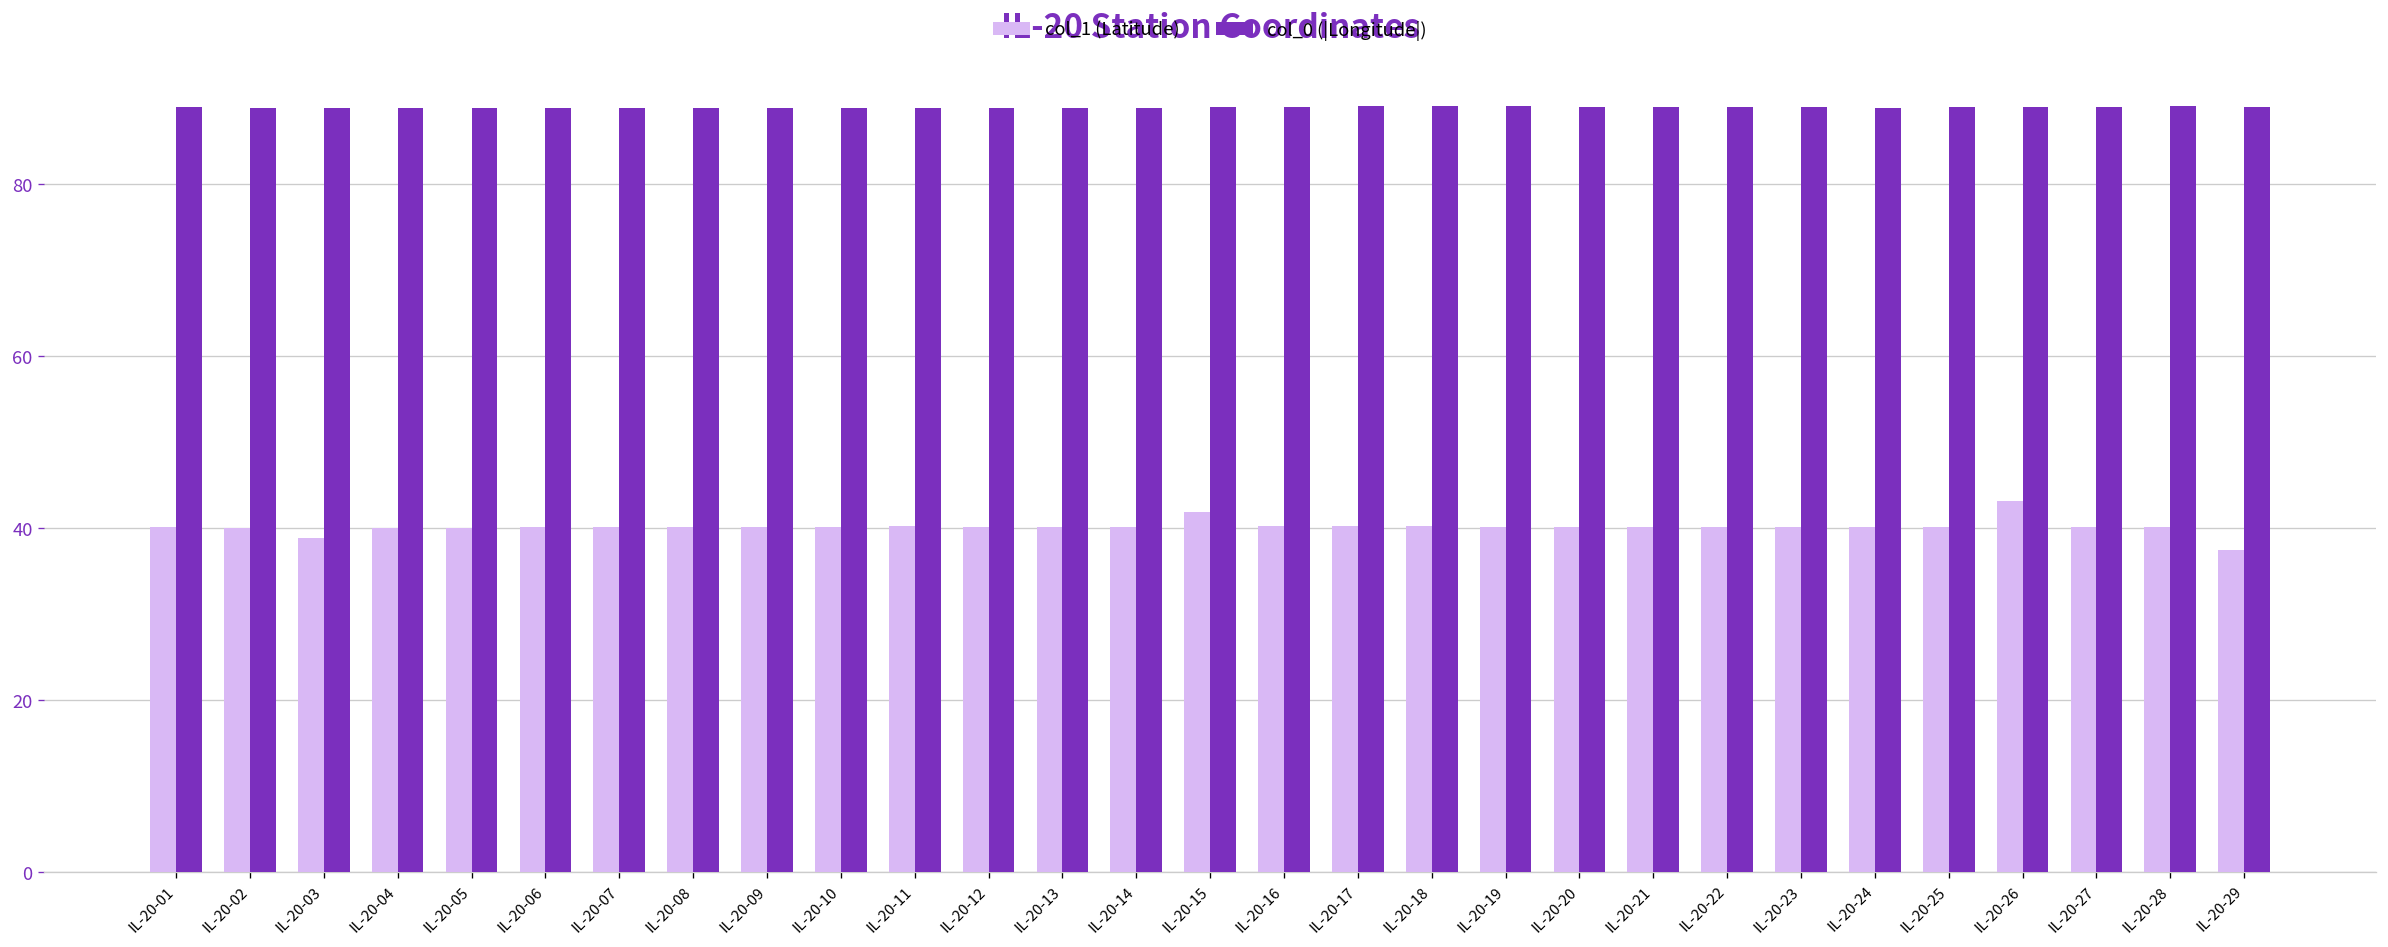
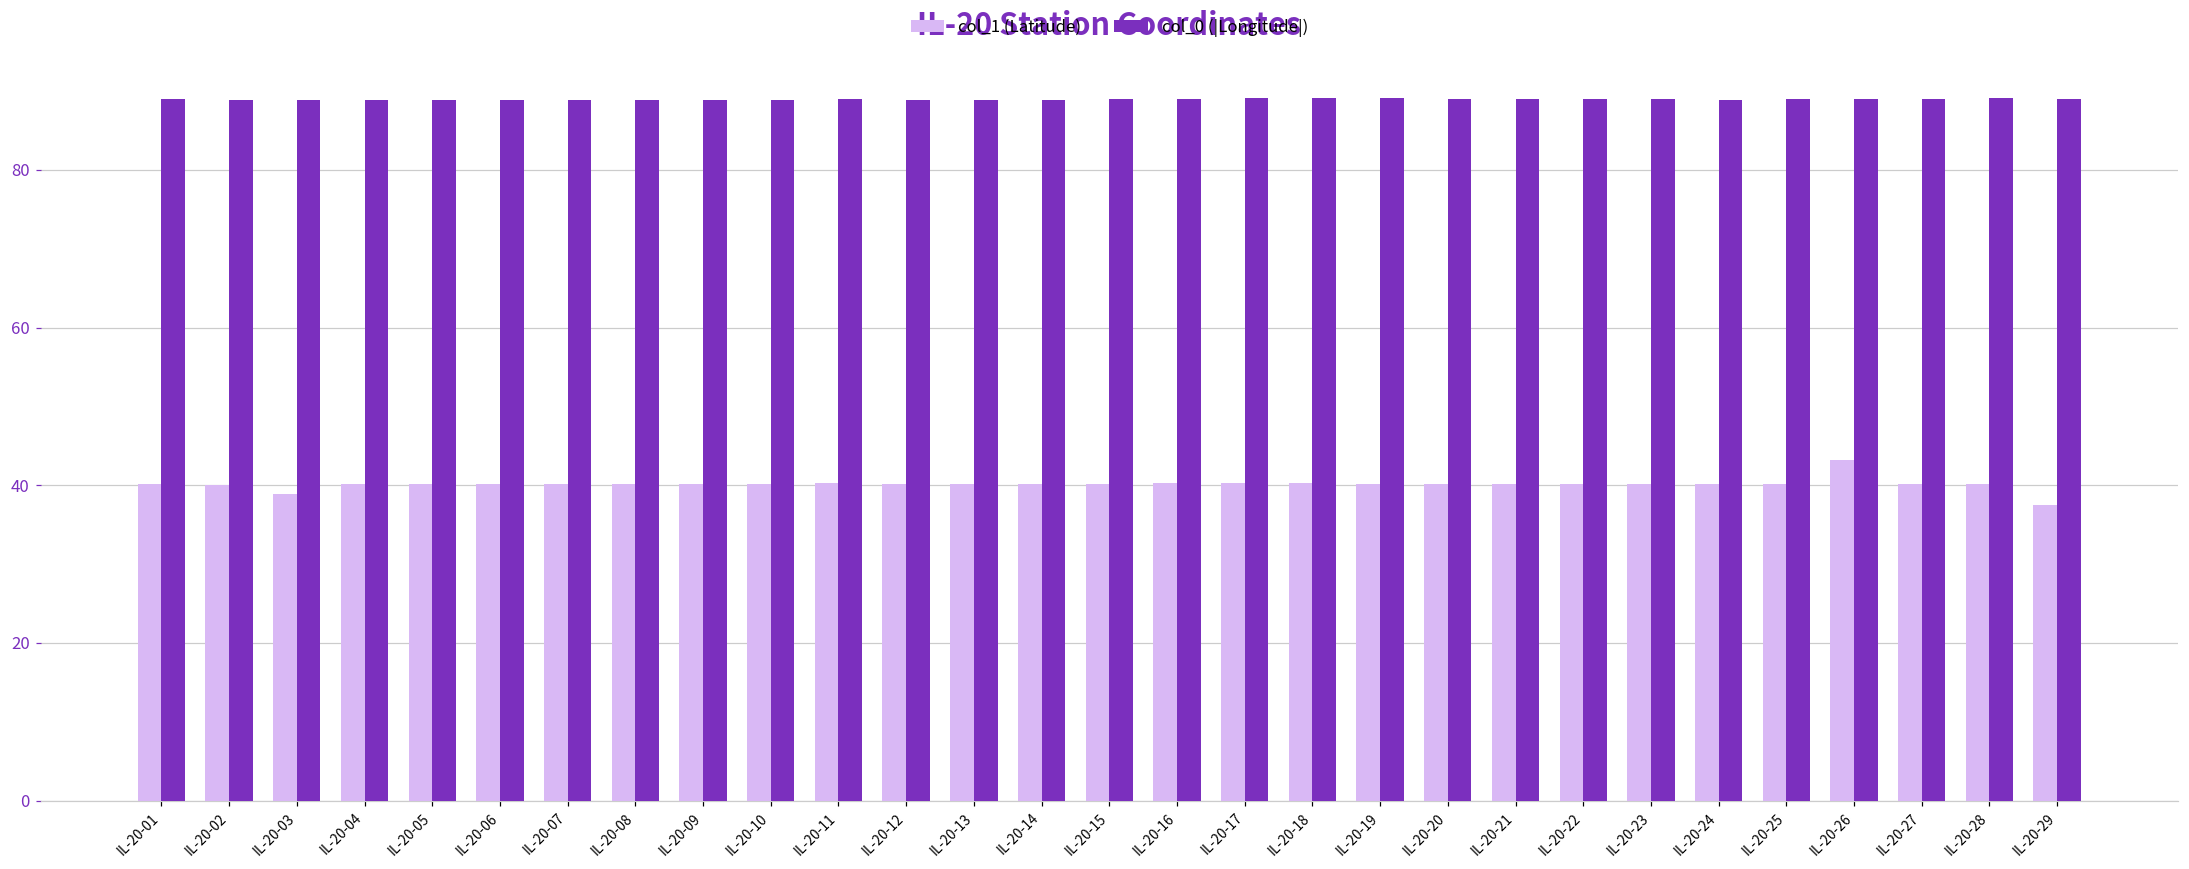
  {
    "col_1 (Latitude)": {
      "IL-20-01": 40,
      "IL-20-02": 40,
      "IL-20-03": 39,
      "IL-20-04": 40,
      "IL-20-05": 40,
      "IL-20-06": 40,
      "IL-20-07": 40,
      "IL-20-08": 40,
      "IL-20-09": 40,
      "IL-20-10": 40,
      "IL-20-11": 40,
      "IL-20-12": 40,
      "IL-20-13": 40,
      "IL-20-14": 40,
-     "IL-20-15": 42,
+     "IL-20-15": 40,
      "IL-20-16": 40,
      "IL-20-17": 40,
      "IL-20-18": 40,
      "IL-20-19": 40,
      "IL-20-20": 40,
      "IL-20-21": 40,
      "IL-20-22": 40,
      "IL-20-23": 40,
      "IL-20-24": 40,
      "IL-20-25": 40,
      "IL-20-26": 43,
      "IL-20-27": 40,
      "IL-20-28": 40,
      "IL-20-29": 37
    },
    "col_0 (|Longitude|)": {
      "IL-20-01": 89,
      "IL-20-02": 89,
      "IL-20-03": 89,
      "IL-20-04": 89,
      "IL-20-05": 89,
      "IL-20-06": 89,
      "IL-20-07": 89,
      "IL-20-08": 89,
      "IL-20-09": 89,
      "IL-20-10": 89,
      "IL-20-11": 89,
      "IL-20-12": 89,
      "IL-20-13": 89,
      "IL-20-14": 89,
      "IL-20-15": 89,
      "IL-20-16": 89,
      "IL-20-17": 89,
      "IL-20-18": 89,
      "IL-20-19": 89,
      "IL-20-20": 89,
      "IL-20-21": 89,
      "IL-20-22": 89,
      "IL-20-23": 89,
      "IL-20-24": 89,
      "IL-20-25": 89,
      "IL-20-26": 89,
      "IL-20-27": 89,
      "IL-20-28": 89,
      "IL-20-29": 89
    }
  }
